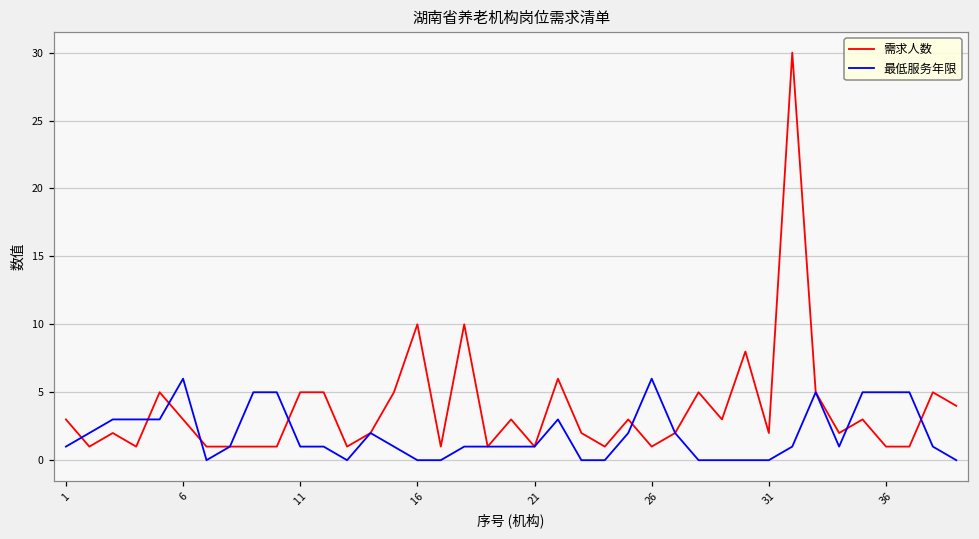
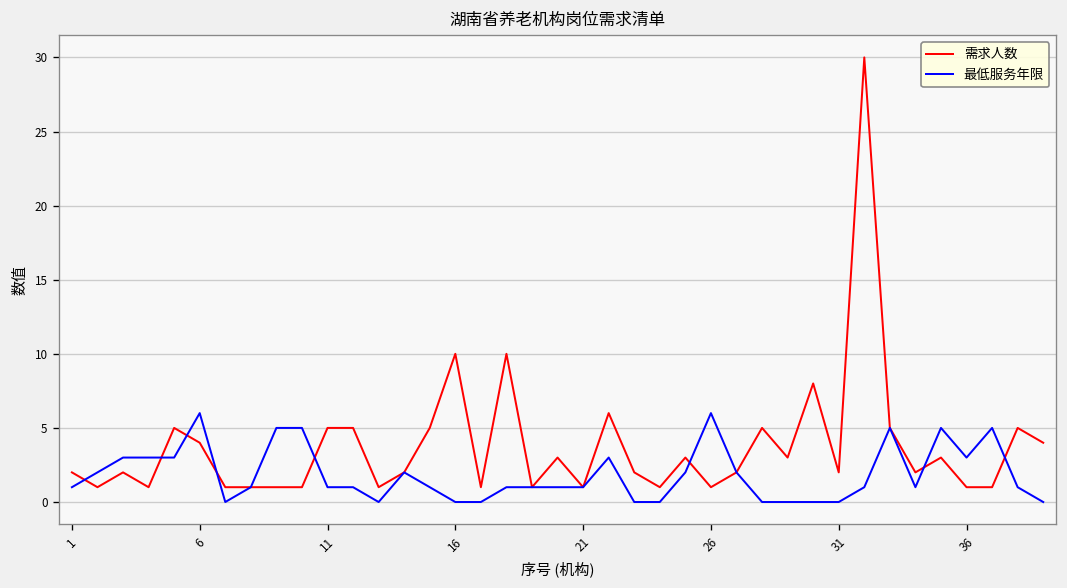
  {
    "需求人数": {
-     "1": 3,
-     "6": 3,
+     "1": 2,
+     "6": 4,
      "11": 5,
      "16": 10,
      "26": 1,
      "31": 2,
      "36": 1
    },
    "最低服务年限": {
      "1": 1,
      "6": 6,
      "11": 1,
      "16": 0,
      "26": 6,
      "31": 0,
-     "36": 5
+     "36": 3
    }
  }
